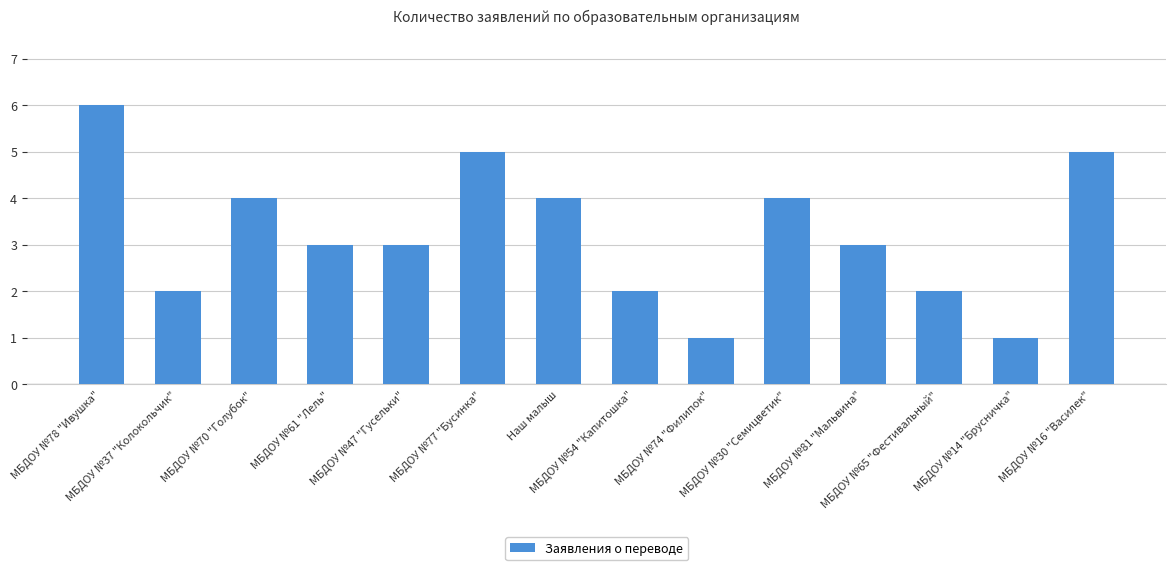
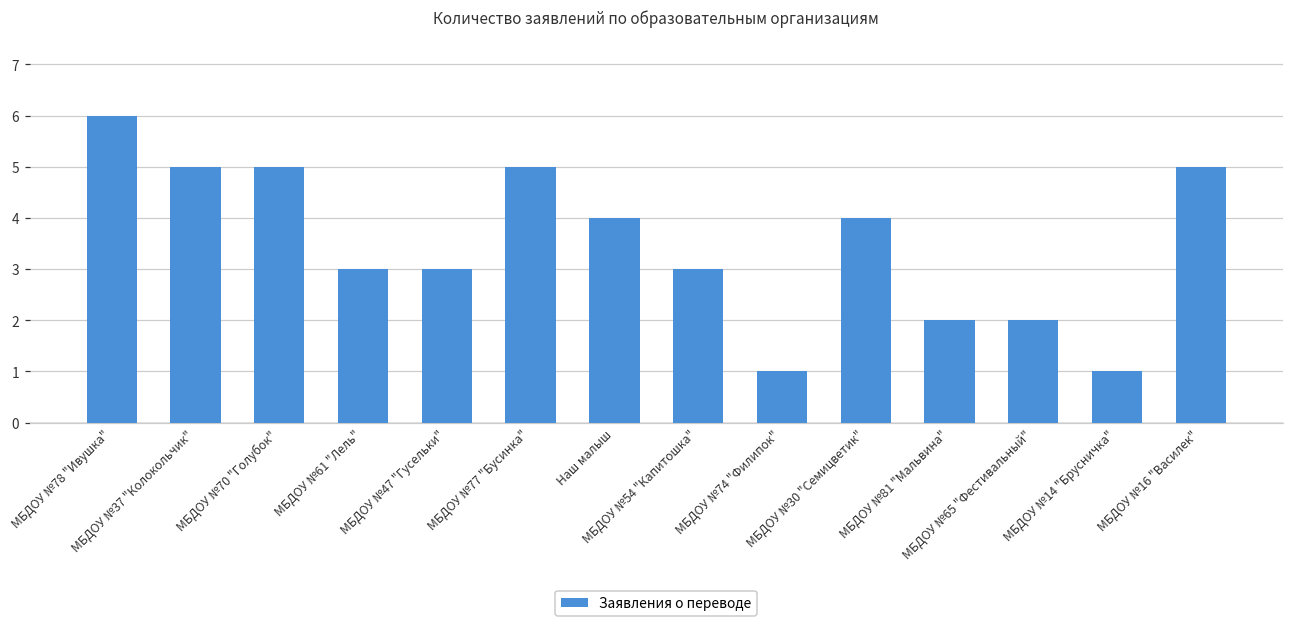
  {
    "МБДОУ №78 \"Ивушка\"": 6,
-   "МБДОУ №37 \"Колокольчик\"": 2,
-   "МБДОУ №70 \"Голубок\"": 4,
+   "МБДОУ №37 \"Колокольчик\"": 5,
+   "МБДОУ №70 \"Голубок\"": 5,
    "МБДОУ №61 \"Лель\"": 3,
    "МБДОУ №47 \"Гусельки\"": 3,
    "МБДОУ №77 \"Бусинка\"": 5,
    "Наш малыш": 4,
-   "МБДОУ №54 \"Капитошка\"": 2,
+   "МБДОУ №54 \"Капитошка\"": 3,
    "МБДОУ №74 \"Филипок\"": 1,
    "МБДОУ №30 \"Семицветик\"": 4,
-   "МБДОУ №81 \"Мальвина\"": 3,
+   "МБДОУ №81 \"Мальвина\"": 2,
    "МБДОУ №65 \"Фестивальный\"": 2,
    "МБДОУ №14 \"Брусничка\"": 1,
    "МБДОУ №16 \"Василек\"": 5
  }
